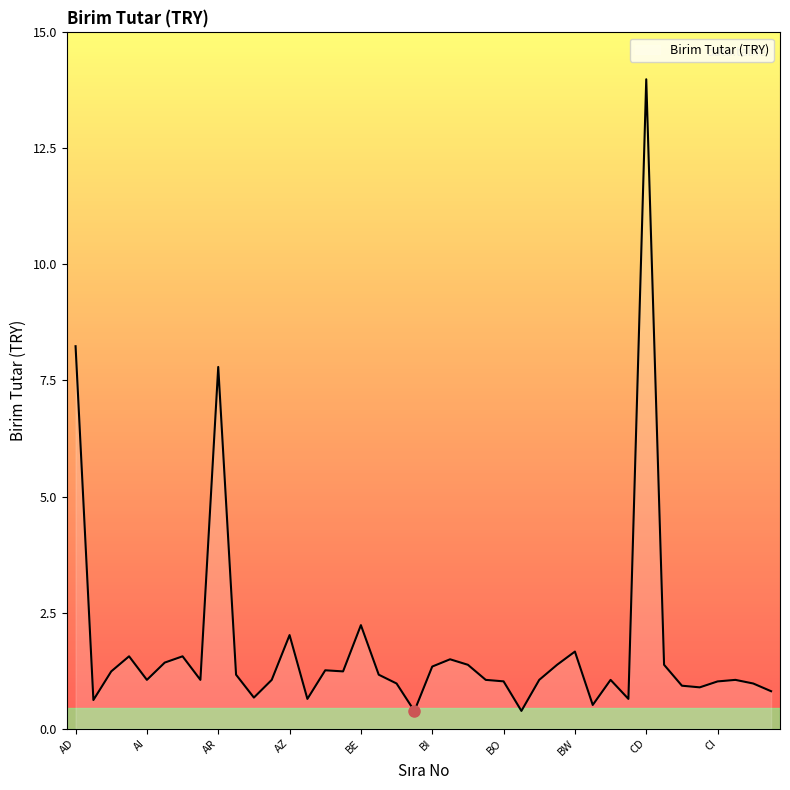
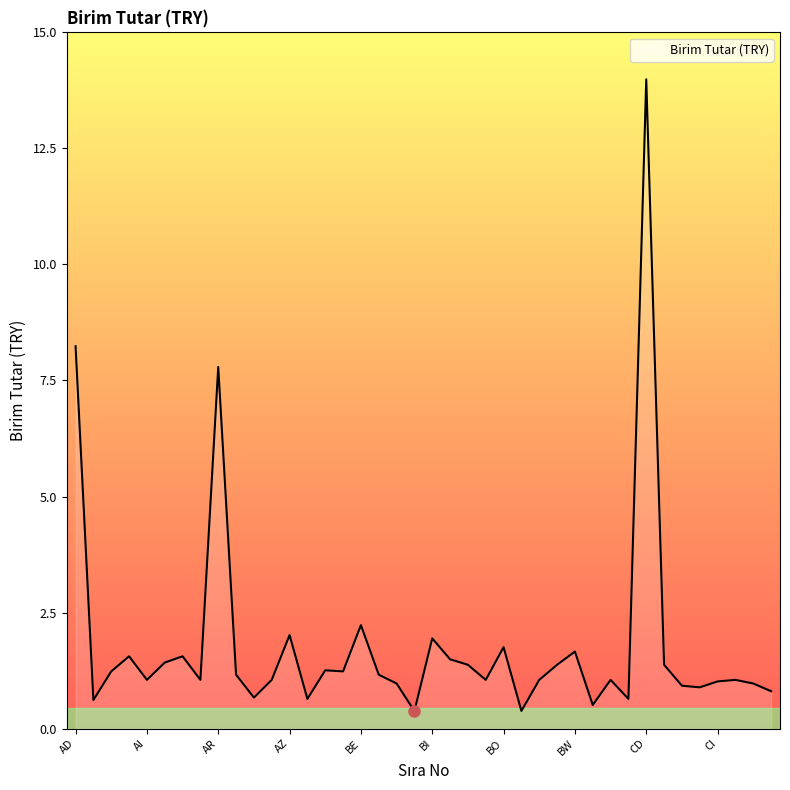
  {
    "Birim Tutar (TRY)": {
      "AD": 8.2,
      "AI": 1.1,
      "AR": 7.8,
      "AZ": 2.0,
      "BE": 2.2,
-     "BI": 1.3,
-     "BO": 1.0,
+     "BI": 1.9,
+     "BO": 1.8,
      "BW": 1.7,
      "CD": 14.0,
      "CI": 1.0
    }
  }
